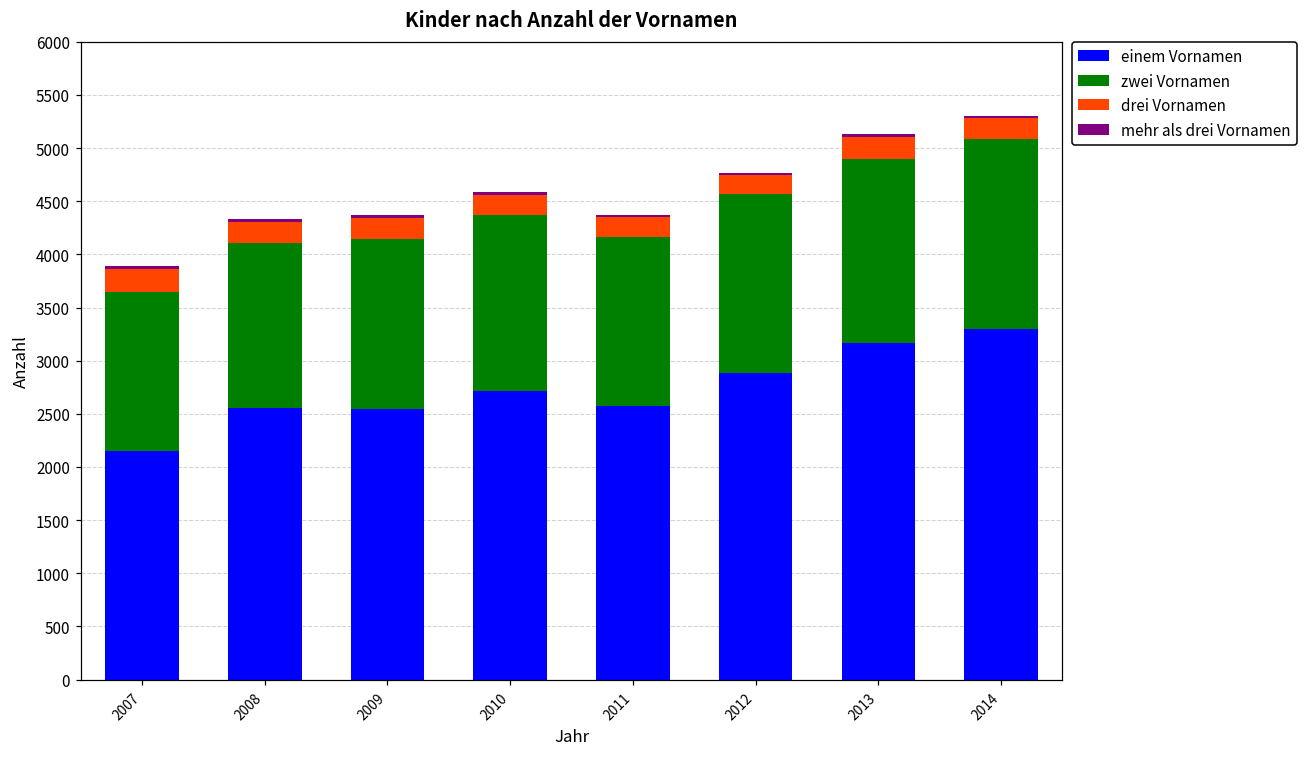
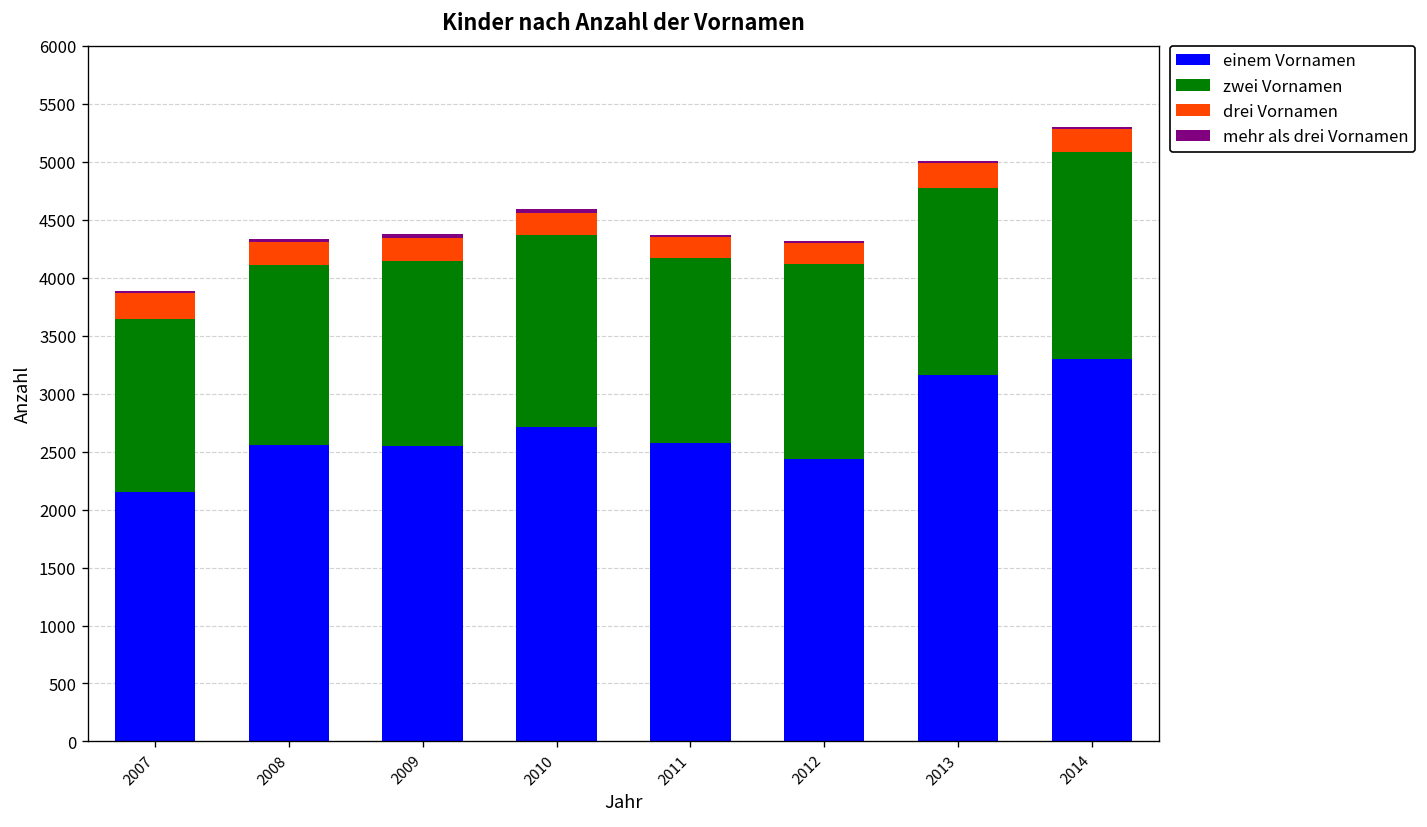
  {
    "einem Vornamen": {
      "2007": 2100,
      "2008": 2600,
      "2009": 2500,
      "2010": 2700,
      "2011": 2600,
-     "2012": 2900,
+     "2012": 2400,
      "2013": 3200,
      "2014": 3300
    },
    "zwei Vornamen": {
      "2007": 1500,
      "2008": 1500,
      "2009": 1600,
      "2010": 1700,
      "2011": 1600,
      "2012": 1700,
-     "2013": 1700,
+     "2013": 1600,
      "2014": 1800
    },
    "drei Vornamen": {
      "2007": 200,
      "2008": 200,
      "2009": 200,
      "2010": 200,
      "2011": 200,
      "2012": 200,
      "2013": 200,
      "2014": 200
    },
    "mehr als drei Vornamen": {
      "2009": 0,
      "2010": 0
    }
  }
